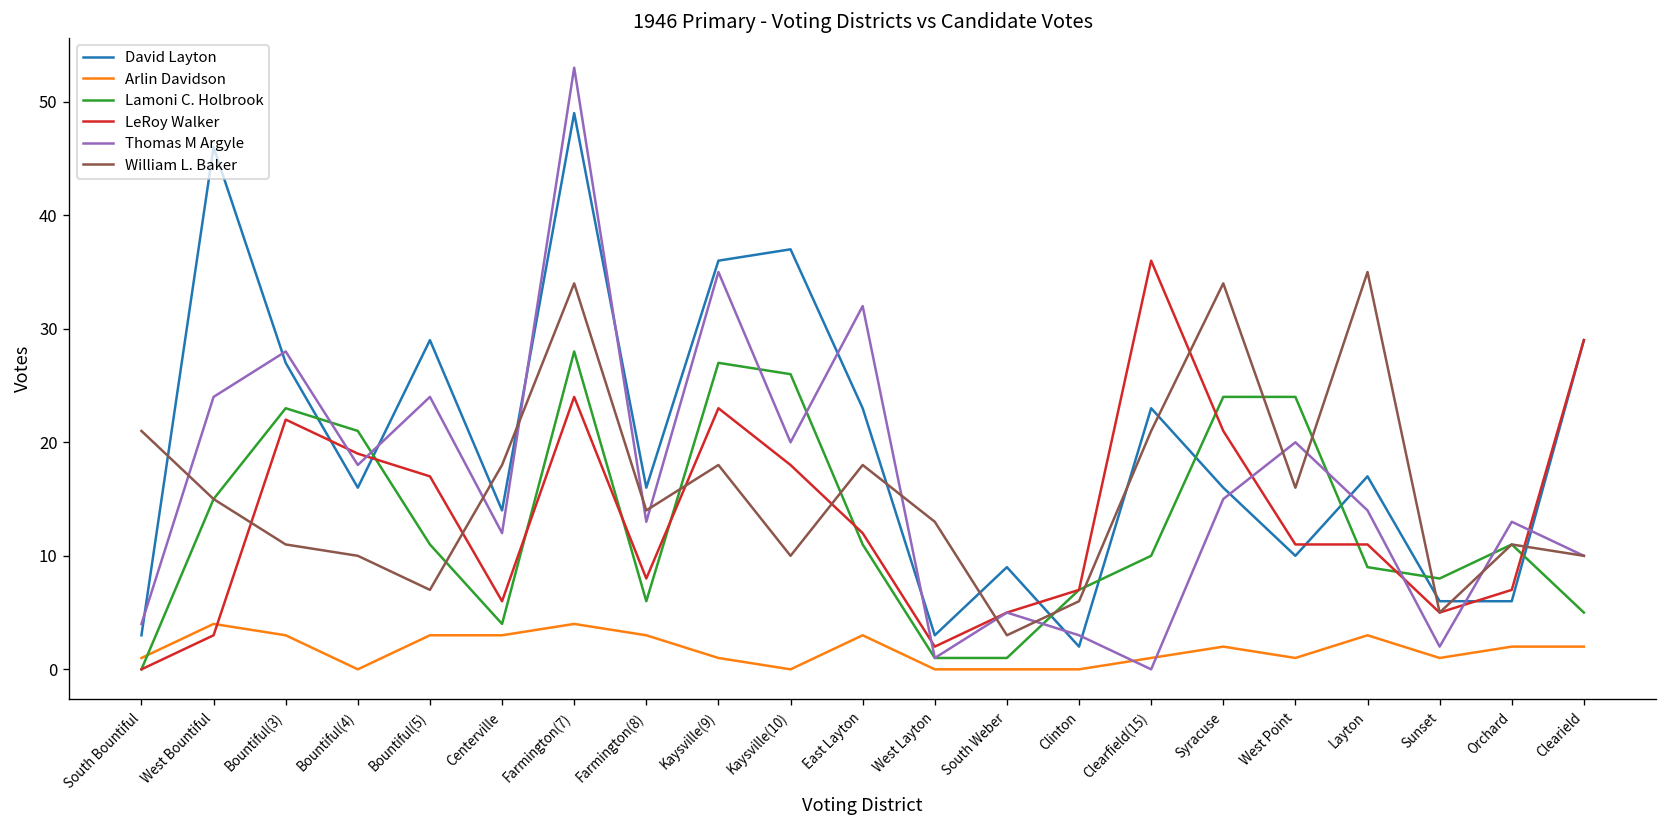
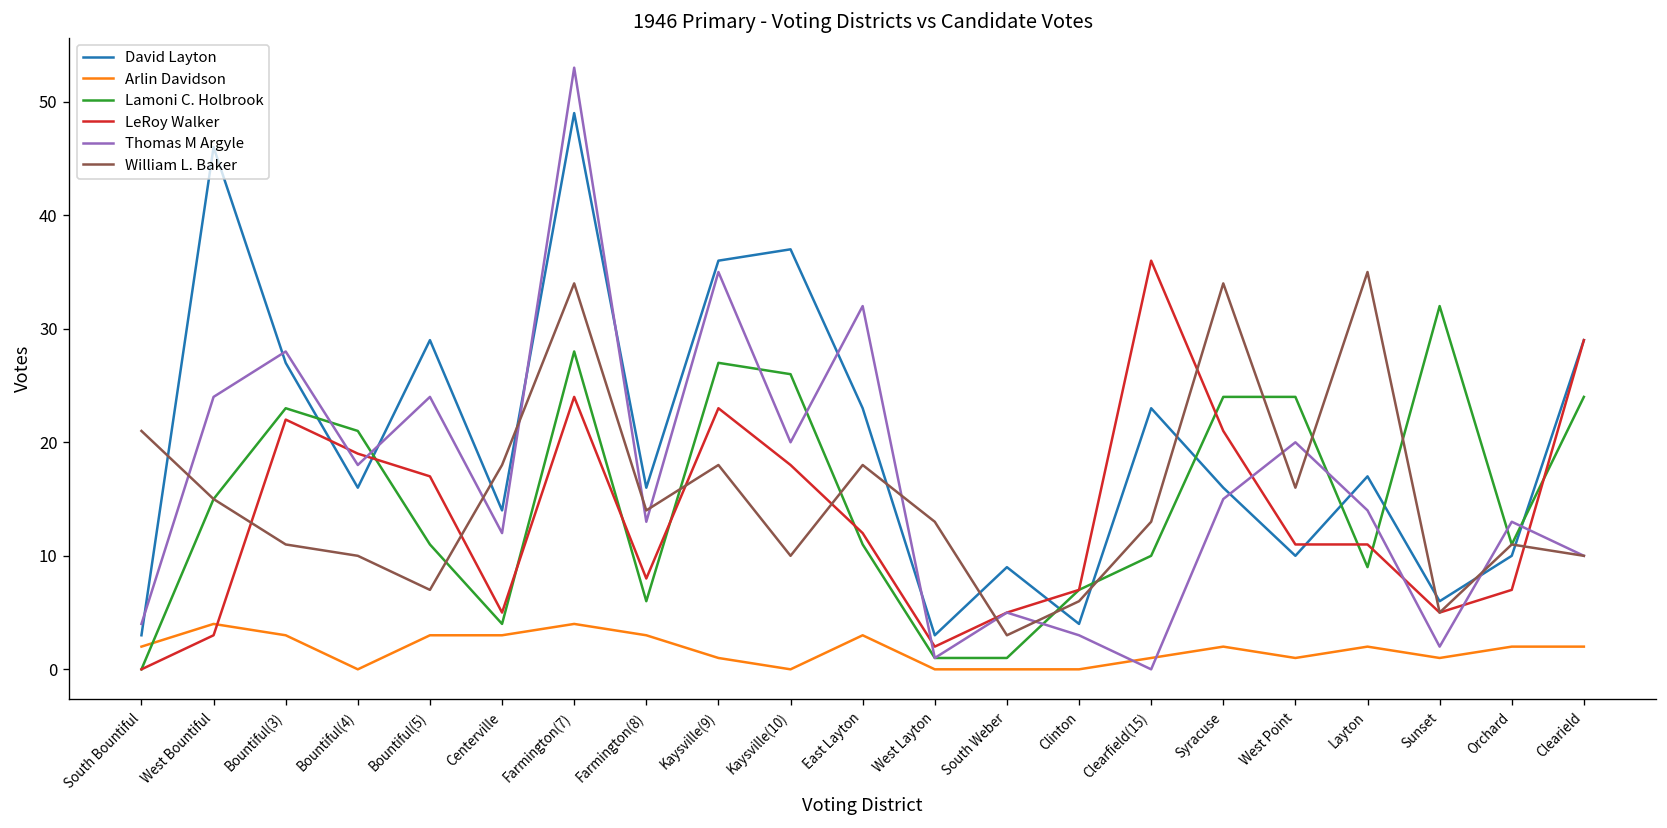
  {
    "David Layton": {
      "South Bountiful": 3,
      "Bountiful(3)": 27,
      "Bountiful(4)": 16,
      "Bountiful(5)": 29,
      "Centerville": 14,
      "Farmington(7)": 49,
      "Farmington(8)": 16,
      "Kaysville(9)": 36,
      "Kaysville(10)": 37,
      "East Layton": 23,
      "West Layton": 3,
      "South Weber": 9,
-     "Clinton": 2,
+     "Clinton": 4,
      "Clearfield(15)": 23,
      "Syracuse": 16,
      "West Point": 10,
      "Layton": 17,
      "Sunset": 6,
-     "Orchard": 6
+     "Orchard": 10
    },
    "Arlin Davidson": {
-     "South Bountiful": 1,
+     "South Bountiful": 2,
      "West Bountiful": 4,
      "Bountiful(3)": 3,
      "Bountiful(4)": 0,
      "Bountiful(5)": 3,
      "Centerville": 3,
      "Farmington(7)": 4,
      "Farmington(8)": 3,
      "Kaysville(9)": 1,
      "Kaysville(10)": 0,
      "East Layton": 3,
      "West Layton": 0,
      "South Weber": 0,
      "Clinton": 0,
      "Clearfield(15)": 1,
      "Syracuse": 2,
      "West Point": 1,
-     "Layton": 3,
+     "Layton": 2,
      "Sunset": 1,
      "Orchard": 2,
      "Clearield": 2
    },
    "Lamoni C. Holbrook": {
      "Bountiful(3)": 23,
      "Bountiful(4)": 21,
      "Bountiful(5)": 11,
      "Centerville": 4,
      "Farmington(7)": 28,
      "Farmington(8)": 6,
      "Kaysville(9)": 27,
      "Kaysville(10)": 26,
      "East Layton": 11,
      "South Weber": 1,
      "Clearfield(15)": 10,
      "Syracuse": 24,
      "West Point": 24,
      "Layton": 9,
-     "Sunset": 8,
-     "Clearield": 5
+     "Sunset": 32,
+     "Clearield": 24
    },
    "LeRoy Walker": {
      "West Bountiful": 3,
      "Bountiful(3)": 22,
      "Bountiful(4)": 19,
      "Bountiful(5)": 17,
-     "Centerville": 6,
+     "Centerville": 5,
      "Farmington(7)": 24,
      "Farmington(8)": 8,
      "Kaysville(9)": 23,
      "Kaysville(10)": 18,
      "East Layton": 12,
      "West Layton": 2,
      "Clearfield(15)": 36,
      "Syracuse": 21,
      "West Point": 11,
      "Layton": 11,
      "Orchard": 7
    },
    "Thomas M Argyle": {
      "South Bountiful": 4,
      "West Bountiful": 24,
      "Bountiful(3)": 28,
      "Bountiful(4)": 18,
      "Bountiful(5)": 24,
      "Centerville": 12,
      "Farmington(7)": 53,
      "Farmington(8)": 13,
      "Kaysville(9)": 35,
      "Kaysville(10)": 20,
      "East Layton": 32,
      "Clinton": 3,
      "Clearfield(15)": 0,
      "Syracuse": 15,
      "West Point": 20,
      "Layton": 14,
      "Sunset": 2,
      "Orchard": 13
    },
    "William L. Baker": {
      "South Bountiful": 21,
      "Bountiful(3)": 11,
      "Bountiful(4)": 10,
      "Bountiful(5)": 7,
      "Centerville": 18,
      "Farmington(7)": 34,
      "Farmington(8)": 14,
      "Kaysville(9)": 18,
      "Kaysville(10)": 10,
      "East Layton": 18,
      "West Layton": 13,
      "South Weber": 3,
      "Clinton": 6,
-     "Clearfield(15)": 21,
+     "Clearfield(15)": 13,
      "Syracuse": 34,
      "West Point": 16,
      "Layton": 35
    }
  }
